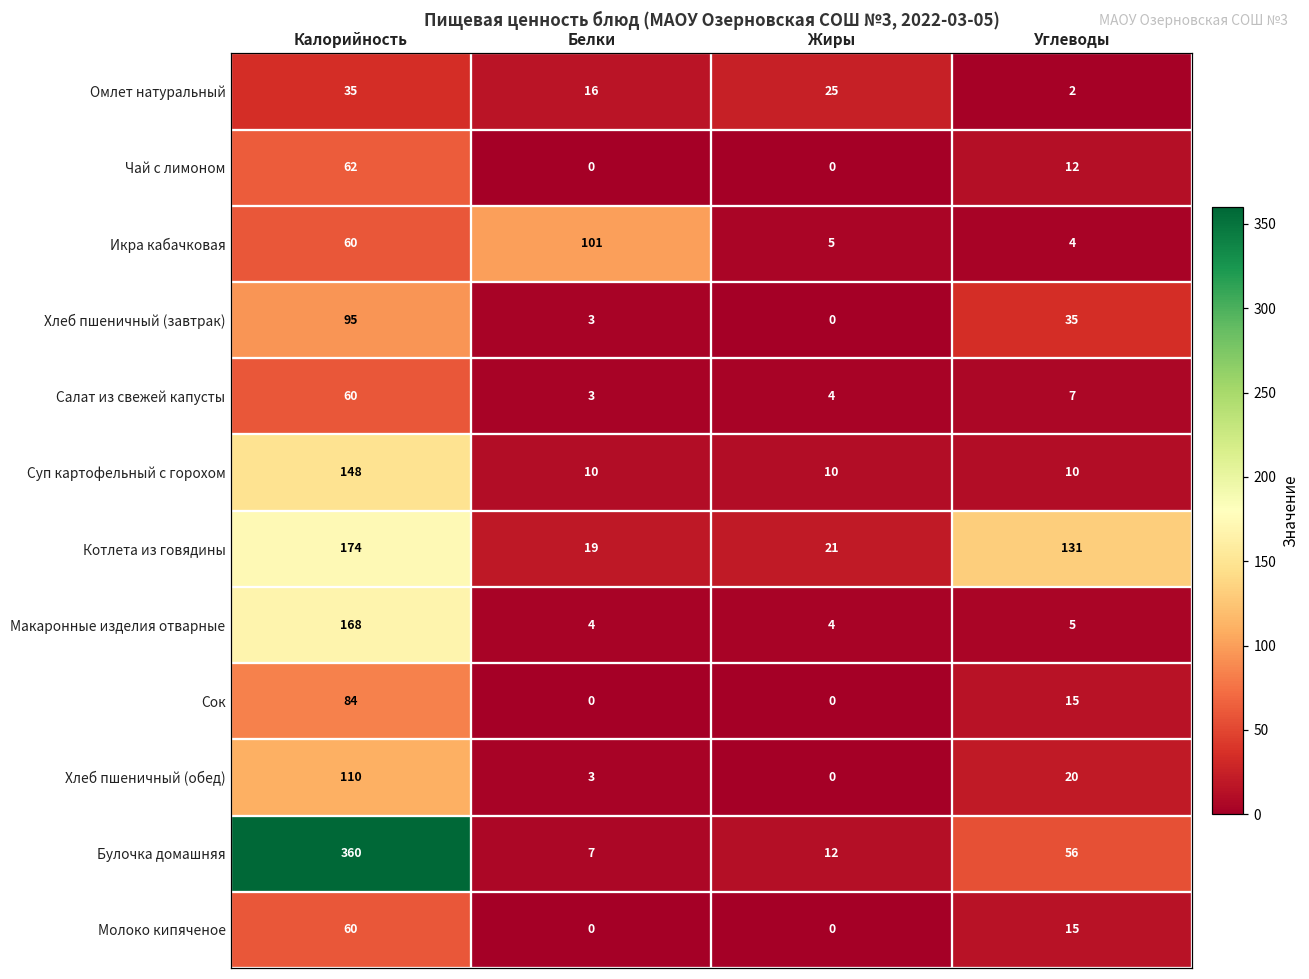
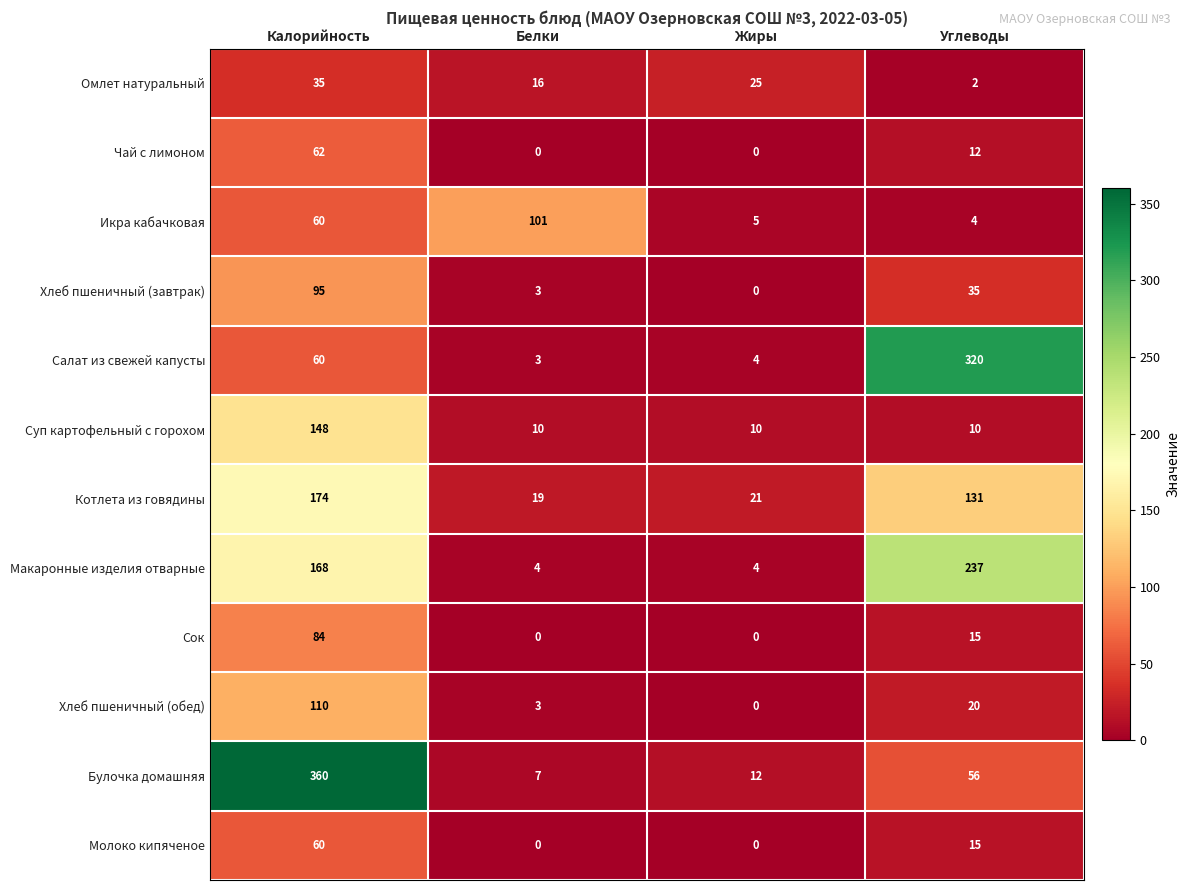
  {
    "Омлет натуральный": {
      "Калорийность": 35,
      "Белки": 16,
      "Жиры": 25,
      "Углеводы": 2
    },
    "Чай с лимоном": {
      "Калорийность": 62,
      "Белки": 0,
      "Жиры": 0,
      "Углеводы": 12
    },
    "Икра кабачковая": {
      "Калорийность": 60,
      "Белки": 101,
      "Жиры": 5,
      "Углеводы": 4
    },
    "Хлеб пшеничный (завтрак)": {
      "Калорийность": 95,
      "Белки": 3,
      "Жиры": 0,
      "Углеводы": 35
    },
    "Салат из свежей капусты": {
      "Калорийность": 60,
      "Белки": 3,
      "Жиры": 4,
-     "Углеводы": 7
+     "Углеводы": 320
    },
    "Суп картофельный с горохом": {
      "Калорийность": 148,
      "Белки": 10,
      "Жиры": 10,
      "Углеводы": 10
    },
    "Котлета из говядины": {
      "Калорийность": 174,
      "Белки": 19,
      "Жиры": 21,
      "Углеводы": 131
    },
    "Макаронные изделия отварные": {
      "Калорийность": 168,
      "Белки": 4,
      "Жиры": 4,
-     "Углеводы": 5
+     "Углеводы": 237
    },
    "Сок": {
      "Калорийность": 84,
      "Белки": 0,
      "Жиры": 0,
      "Углеводы": 15
    },
    "Хлеб пшеничный (обед)": {
      "Калорийность": 110,
      "Белки": 3,
      "Жиры": 0,
      "Углеводы": 20
    },
    "Булочка домашняя": {
      "Калорийность": 360,
      "Белки": 7,
      "Жиры": 12,
      "Углеводы": 56
    },
    "Молоко кипяченое": {
      "Калорийность": 60,
      "Белки": 0,
      "Жиры": 0,
      "Углеводы": 15
    }
  }
